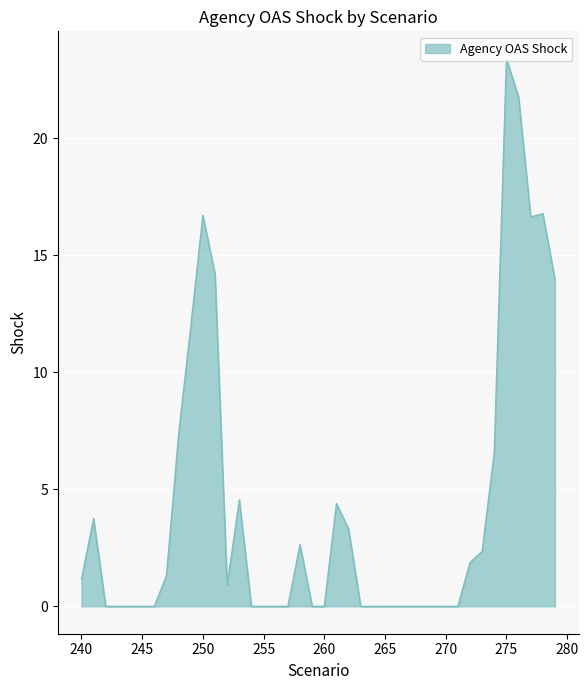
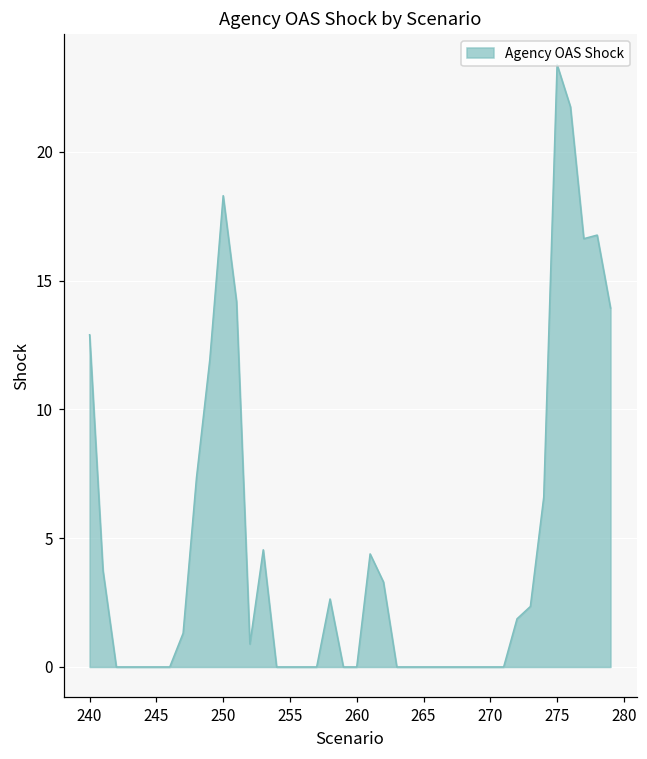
  {
-   "240": 1.2,
+   "240": 12.9,
    "245": 0.0,
-   "250": 16.7,
+   "250": 18.3,
    "255": 0.0,
    "260": 0.0,
    "265": 0.0,
    "270": 0.0
  }
